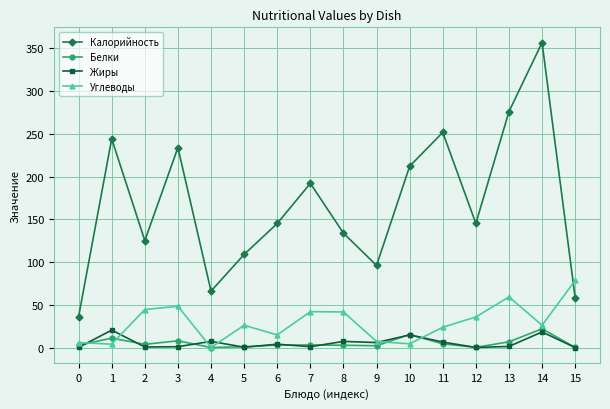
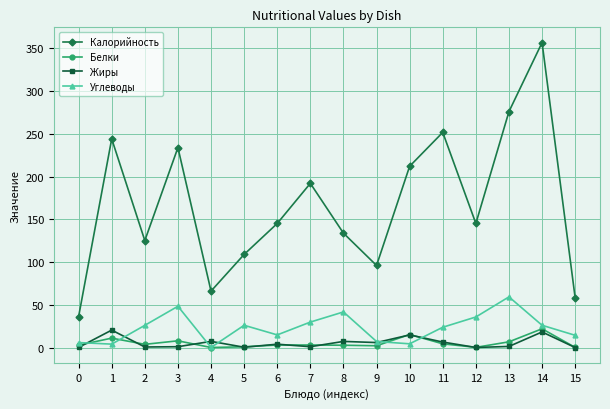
  {
    "Углеводы": {
      "0": 10,
      "1": 0,
-     "2": 40,
+     "2": 30,
      "3": 50,
      "5": 30,
      "6": 10,
-     "7": 40,
+     "7": 30,
      "8": 40,
      "10": 0,
      "11": 20,
      "12": 40,
      "13": 60,
      "14": 30,
-     "15": 80
+     "15": 10
    }
  }
